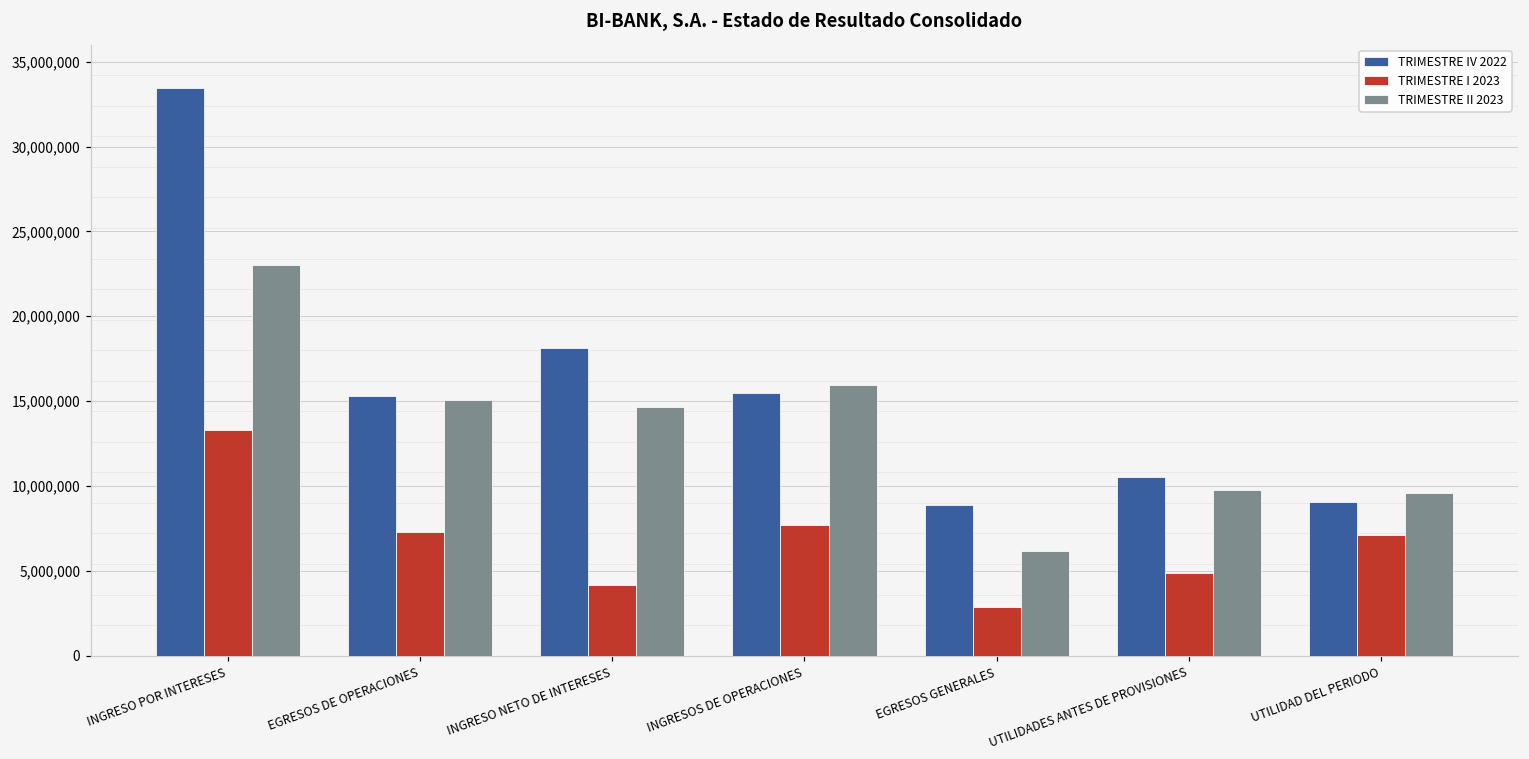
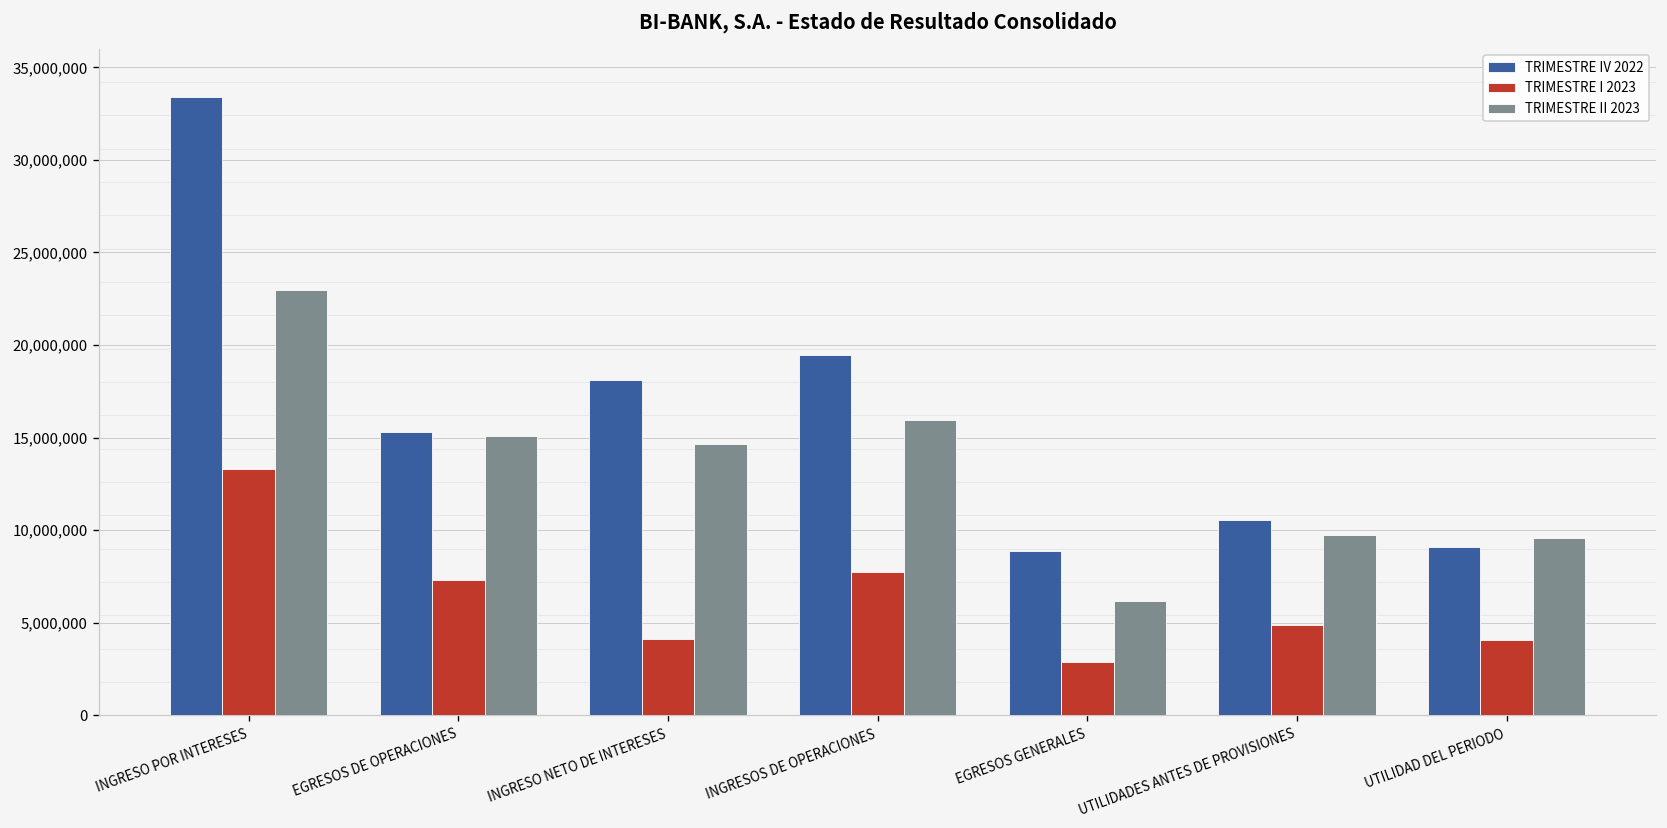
  {
    "TRIMESTRE IV 2022": {
      "INGRESO POR INTERESES": "33,400,000",
      "EGRESOS DE OPERACIONES": "15,300,000",
      "INGRESO NETO DE INTERESES": "18,100,000",
-     "INGRESOS DE OPERACIONES": "15,500,000",
+     "INGRESOS DE OPERACIONES": "19,400,000",
      "EGRESOS GENERALES": "8,900,000",
      "UTILIDADES ANTES DE PROVISIONES": "10,500,000",
      "UTILIDAD DEL PERIODO": "9,100,000"
    },
    "TRIMESTRE I 2023": {
      "INGRESO POR INTERESES": "13,300,000",
      "EGRESOS DE OPERACIONES": "7,300,000",
      "INGRESO NETO DE INTERESES": "4,100,000",
      "INGRESOS DE OPERACIONES": "7,700,000",
      "EGRESOS GENERALES": "2,900,000",
      "UTILIDADES ANTES DE PROVISIONES": "4,900,000",
-     "UTILIDAD DEL PERIODO": "7,100,000"
+     "UTILIDAD DEL PERIODO": "4,100,000"
    },
    "TRIMESTRE II 2023": {
      "INGRESO POR INTERESES": "23,000,000",
      "EGRESOS DE OPERACIONES": "15,100,000",
      "INGRESO NETO DE INTERESES": "14,700,000",
      "INGRESOS DE OPERACIONES": "15,900,000",
      "EGRESOS GENERALES": "6,200,000",
      "UTILIDADES ANTES DE PROVISIONES": "9,800,000",
      "UTILIDAD DEL PERIODO": "9,600,000"
    }
  }
